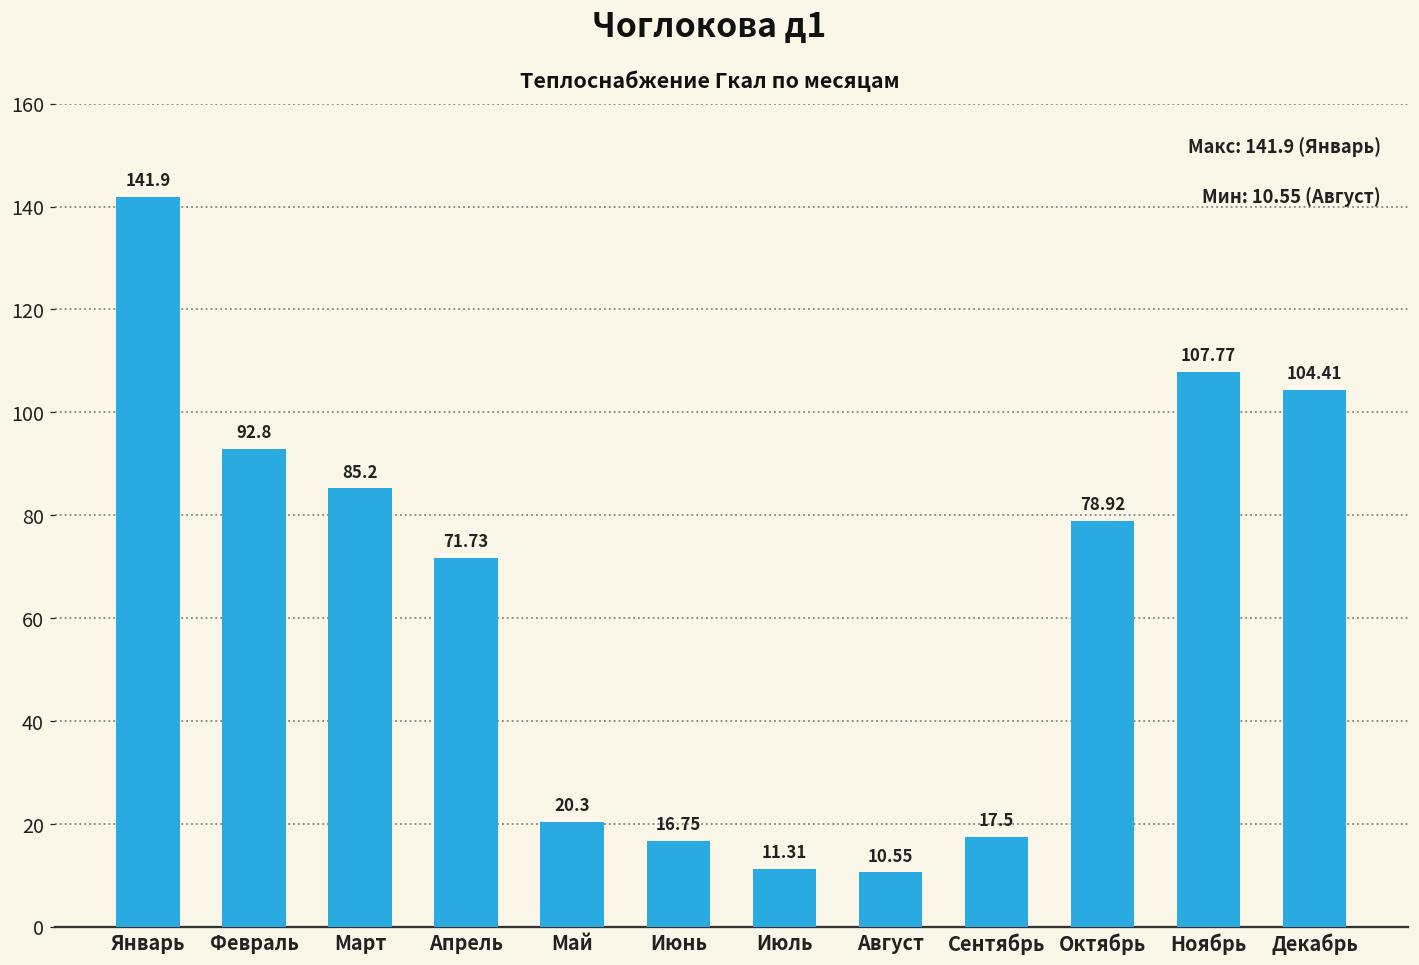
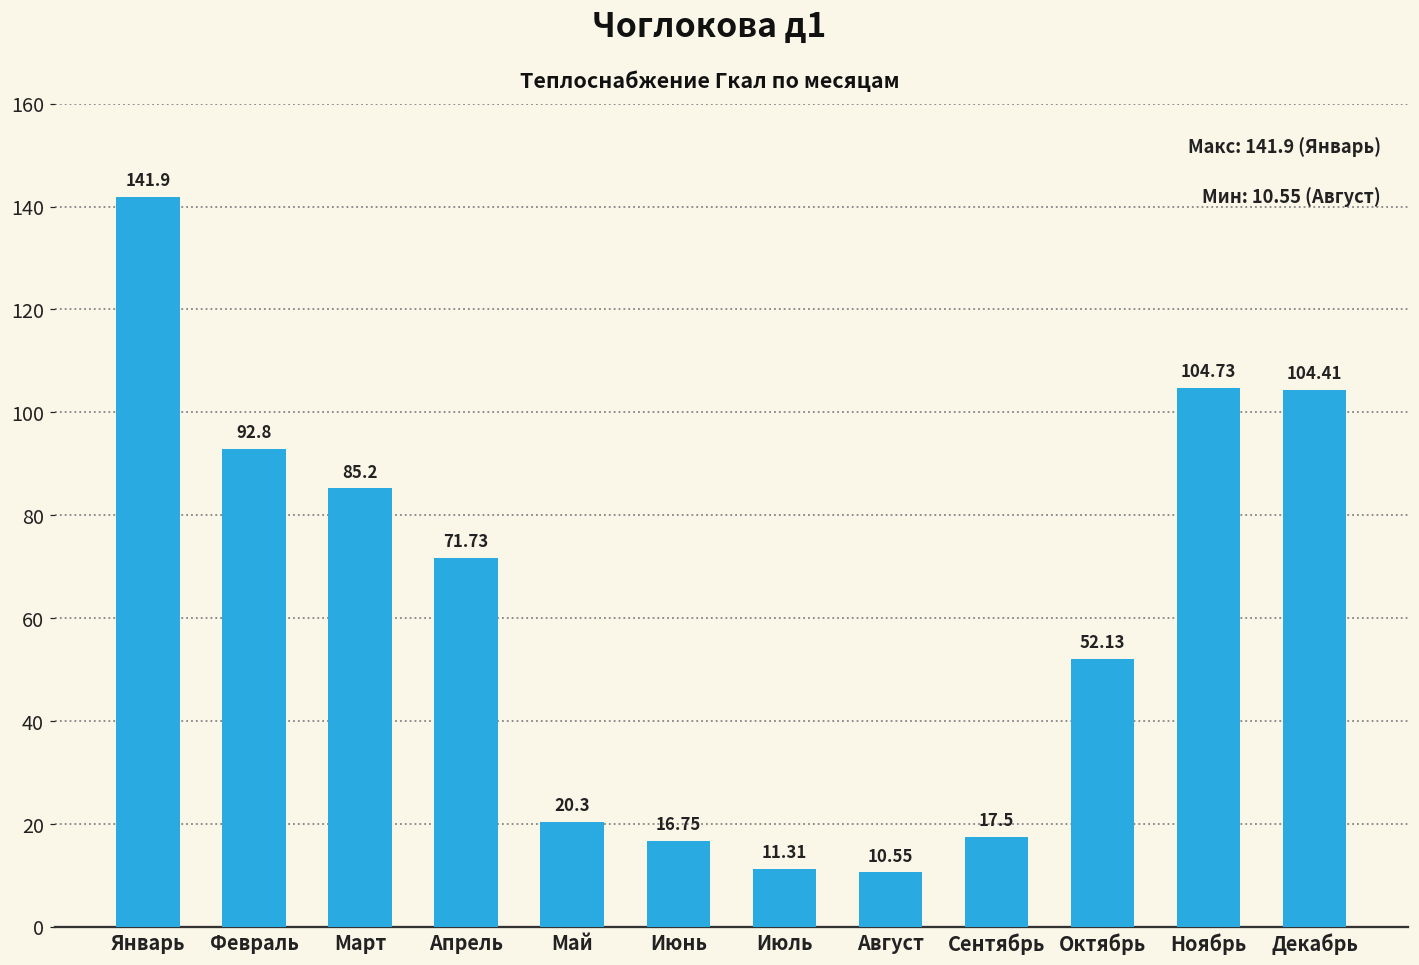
  {
    "Январь": 141.9,
    "Февраль": 92.8,
    "Март": 85.2,
    "Апрель": 71.73,
    "Май": 20.3,
    "Июнь": 16.75,
    "Июль": 11.31,
    "Август": 10.55,
    "Сентябрь": 17.5,
-   "Октябрь": 78.92,
-   "Ноябрь": 107.77,
+   "Октябрь": 52.13,
+   "Ноябрь": 104.73,
    "Декабрь": 104.41
  }
